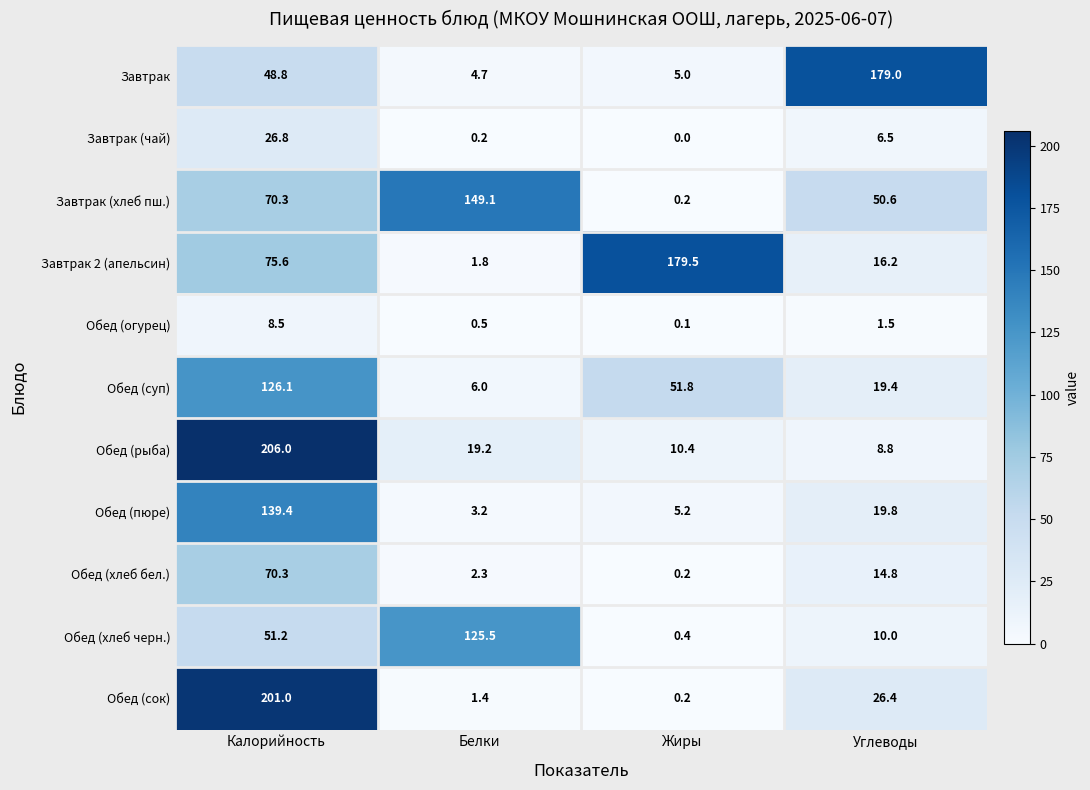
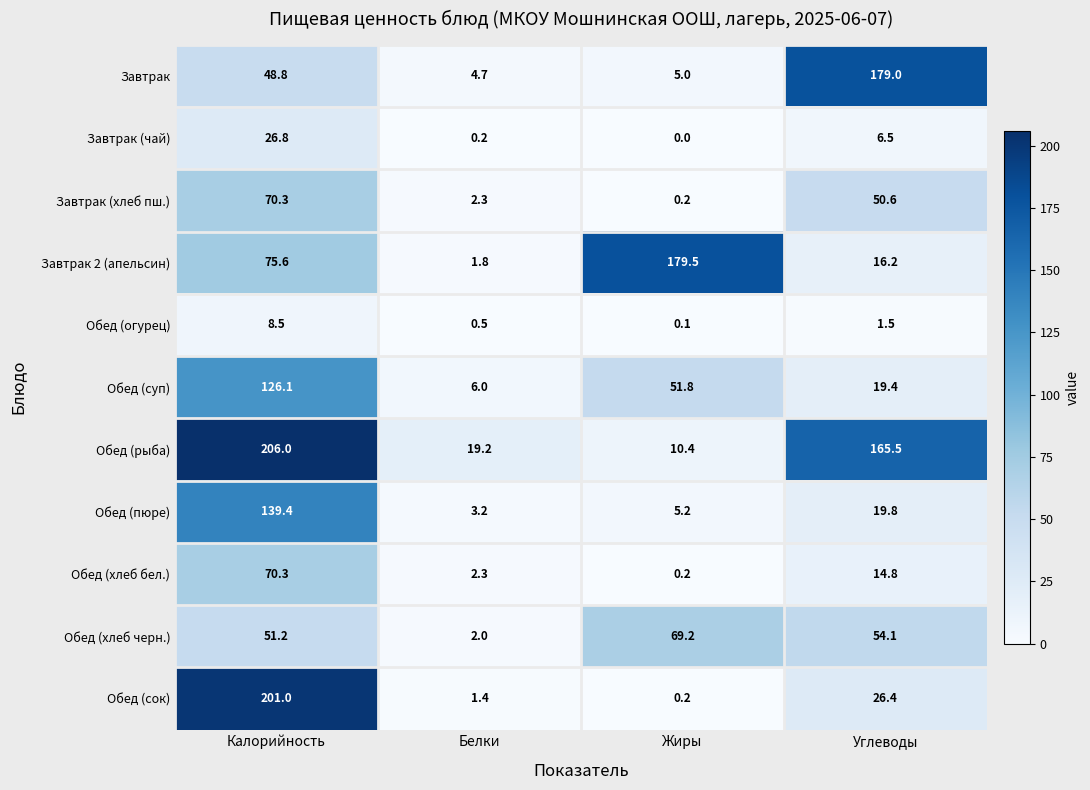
  {
    "Завтрак": {
      "Калорийность": 48.8,
      "Белки": 4.7,
      "Жиры": 5.0,
      "Углеводы": 179.0
    },
    "Завтрак (чай)": {
      "Калорийность": 26.8,
      "Белки": 0.2,
      "Жиры": 0.0,
      "Углеводы": 6.5
    },
    "Завтрак (хлеб пш.)": {
      "Калорийность": 70.3,
-     "Белки": 149.1,
+     "Белки": 2.3,
      "Жиры": 0.2,
      "Углеводы": 50.6
    },
    "Завтрак 2 (апельсин)": {
      "Калорийность": 75.6,
      "Белки": 1.8,
      "Жиры": 179.5,
      "Углеводы": 16.2
    },
    "Обед (огурец)": {
      "Калорийность": 8.5,
      "Белки": 0.5,
      "Жиры": 0.1,
      "Углеводы": 1.5
    },
    "Обед (суп)": {
      "Калорийность": 126.1,
      "Белки": 6.0,
      "Жиры": 51.8,
      "Углеводы": 19.4
    },
    "Обед (рыба)": {
      "Калорийность": 206.0,
      "Белки": 19.2,
      "Жиры": 10.4,
-     "Углеводы": 8.8
+     "Углеводы": 165.5
    },
    "Обед (пюре)": {
      "Калорийность": 139.4,
      "Белки": 3.2,
      "Жиры": 5.2,
      "Углеводы": 19.8
    },
    "Обед (хлеб бел.)": {
      "Калорийность": 70.3,
      "Белки": 2.3,
      "Жиры": 0.2,
      "Углеводы": 14.8
    },
    "Обед (хлеб черн.)": {
      "Калорийность": 51.2,
-     "Белки": 125.5,
-     "Жиры": 0.4,
-     "Углеводы": 10.0
+     "Белки": 2.0,
+     "Жиры": 69.2,
+     "Углеводы": 54.1
    },
    "Обед (сок)": {
      "Калорийность": 201.0,
      "Белки": 1.4,
      "Жиры": 0.2,
      "Углеводы": 26.4
    }
  }
